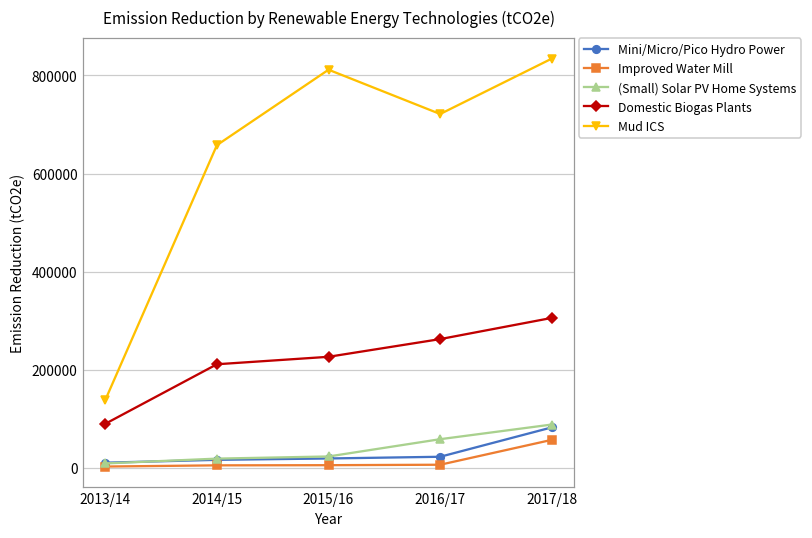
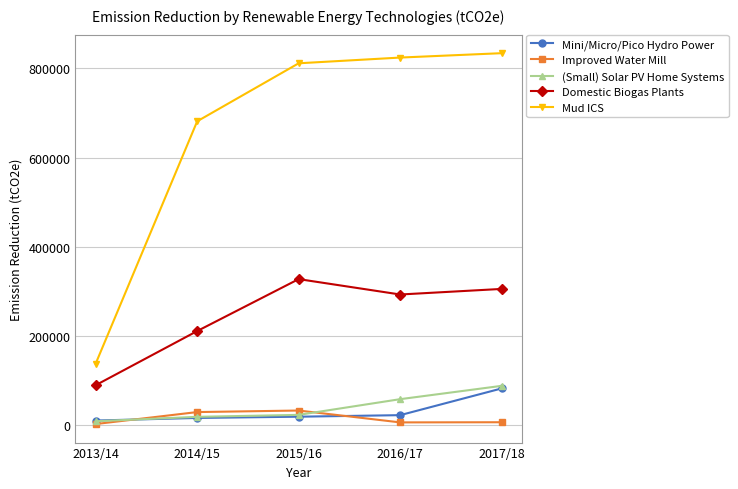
  {
    "Mini/Micro/Pico Hydro Power": {
      "2016/17": 20000,
      "2017/18": 80000
    },
    "Improved Water Mill": {
      "2013/14": 0,
-     "2014/15": 10000,
-     "2015/16": 10000,
+     "2014/15": 30000,
+     "2015/16": 30000,
      "2016/17": 10000,
-     "2017/18": 60000
+     "2017/18": 10000
    },
    "(Small) Solar PV Home Systems": {
      "2016/17": 60000,
      "2017/18": 90000
    },
    "Domestic Biogas Plants": {
      "2013/14": 90000,
      "2014/15": 210000,
-     "2015/16": 230000,
-     "2016/17": 260000,
+     "2015/16": 330000,
+     "2016/17": 290000,
      "2017/18": 310000
    },
    "Mud ICS": {
      "2013/14": 140000,
-     "2014/15": 660000,
+     "2014/15": 680000,
      "2015/16": 810000,
-     "2016/17": 720000,
+     "2016/17": 820000,
      "2017/18": 830000
    }
  }
